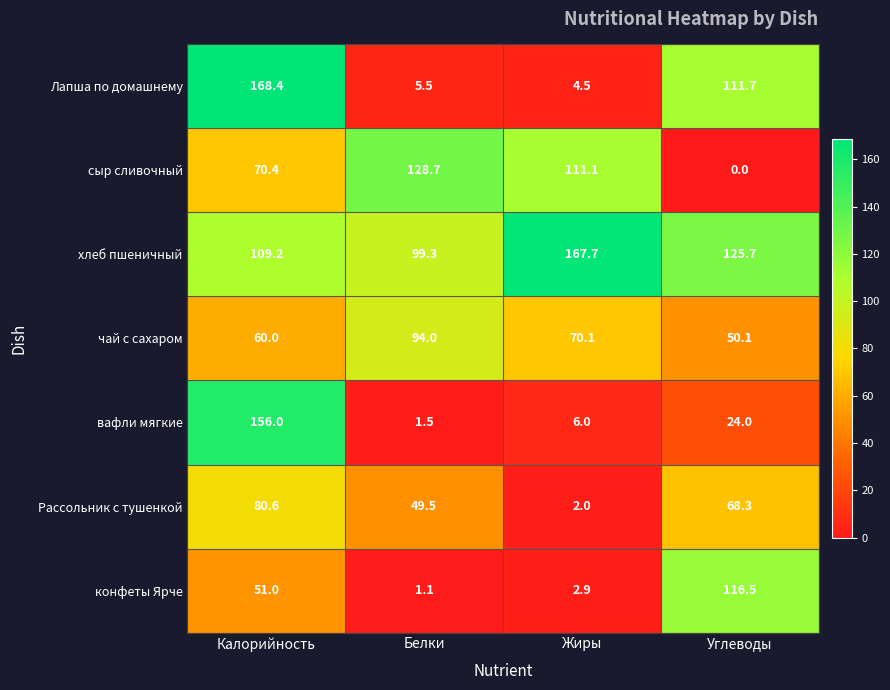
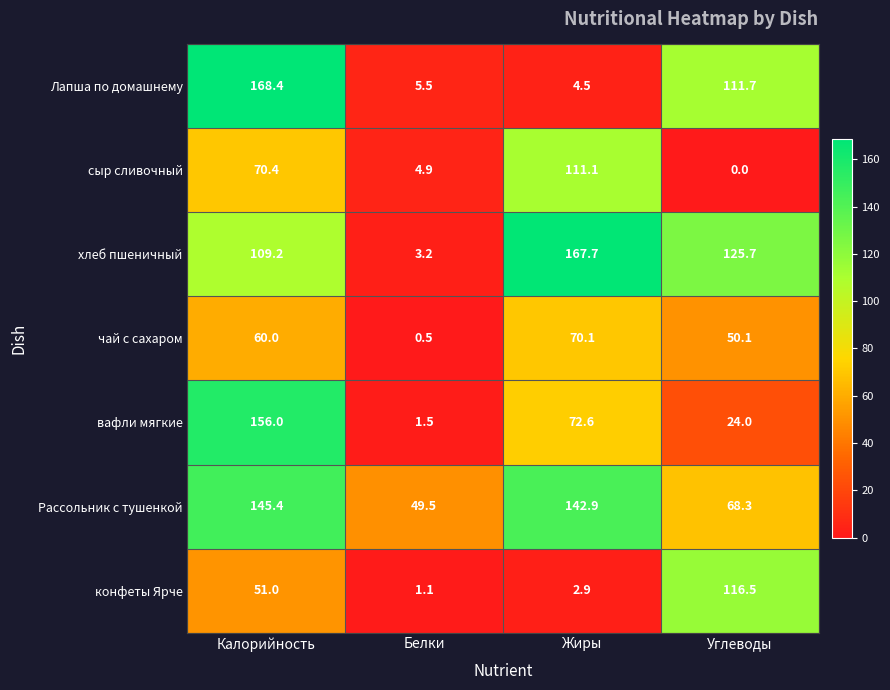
  {
    "Лапша по домашнему": {
      "Калорийность": 168.4,
      "Белки": 5.5,
      "Жиры": 4.5,
      "Углеводы": 111.7
    },
    "сыр сливочный": {
      "Калорийность": 70.4,
-     "Белки": 128.7,
+     "Белки": 4.9,
      "Жиры": 111.1,
      "Углеводы": 0.0
    },
    "хлеб пшеничный": {
      "Калорийность": 109.2,
-     "Белки": 99.3,
+     "Белки": 3.2,
      "Жиры": 167.7,
      "Углеводы": 125.7
    },
    "чай с сахаром": {
      "Калорийность": 60.0,
-     "Белки": 94.0,
+     "Белки": 0.5,
      "Жиры": 70.1,
      "Углеводы": 50.1
    },
    "вафли мягкие": {
      "Калорийность": 156.0,
      "Белки": 1.5,
-     "Жиры": 6.0,
+     "Жиры": 72.6,
      "Углеводы": 24.0
    },
    "Рассольник с тушенкой": {
-     "Калорийность": 80.6,
+     "Калорийность": 145.4,
      "Белки": 49.5,
-     "Жиры": 2.0,
+     "Жиры": 142.9,
      "Углеводы": 68.3
    },
    "конфеты Ярче": {
      "Калорийность": 51.0,
      "Белки": 1.1,
      "Жиры": 2.9,
      "Углеводы": 116.5
    }
  }
